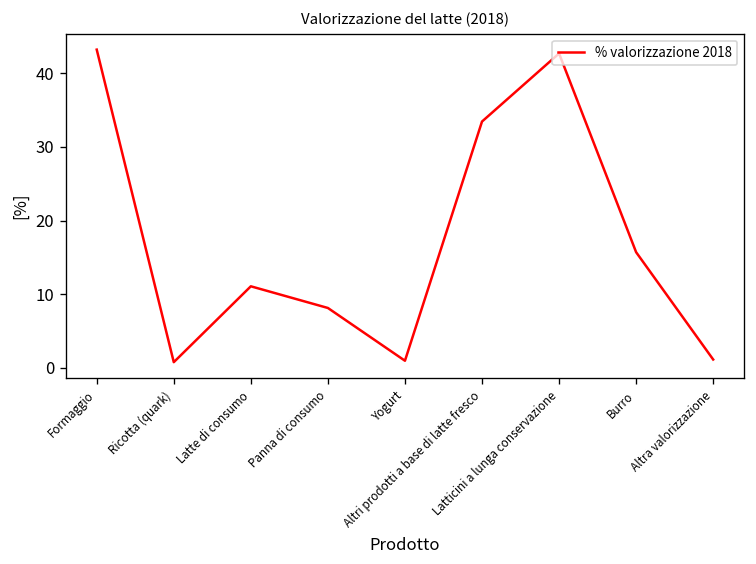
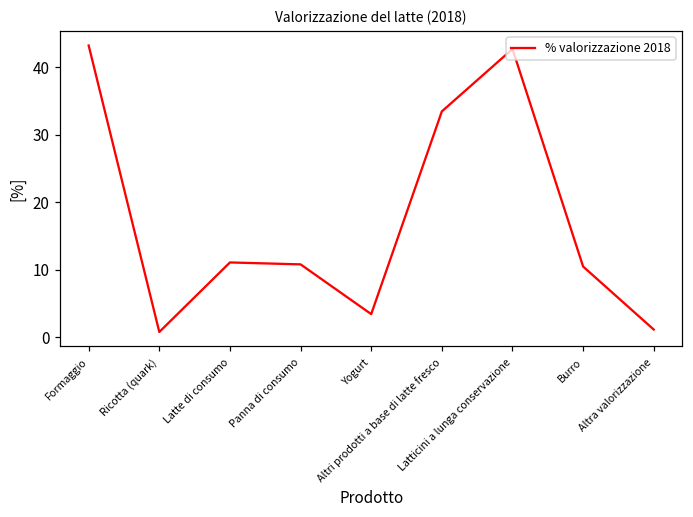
  {
    "Formaggio": 43,
    "Ricotta (quark)": 1,
    "Latte di consumo": 11,
-   "Panna di consumo": 8,
-   "Yogurt": 1,
+   "Panna di consumo": 11,
+   "Yogurt": 3,
    "Altri prodotti a base di latte fresco": 33,
-   "Burro": 16,
+   "Burro": 10,
    "Altra valorizzazione": 1
  }
